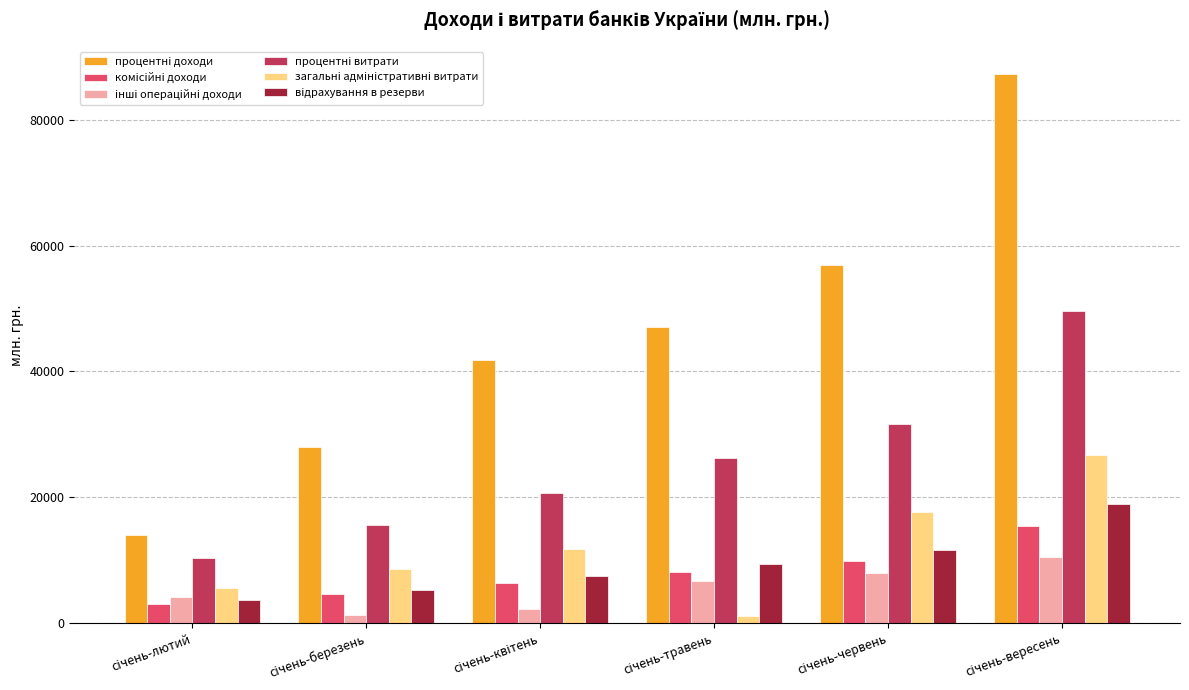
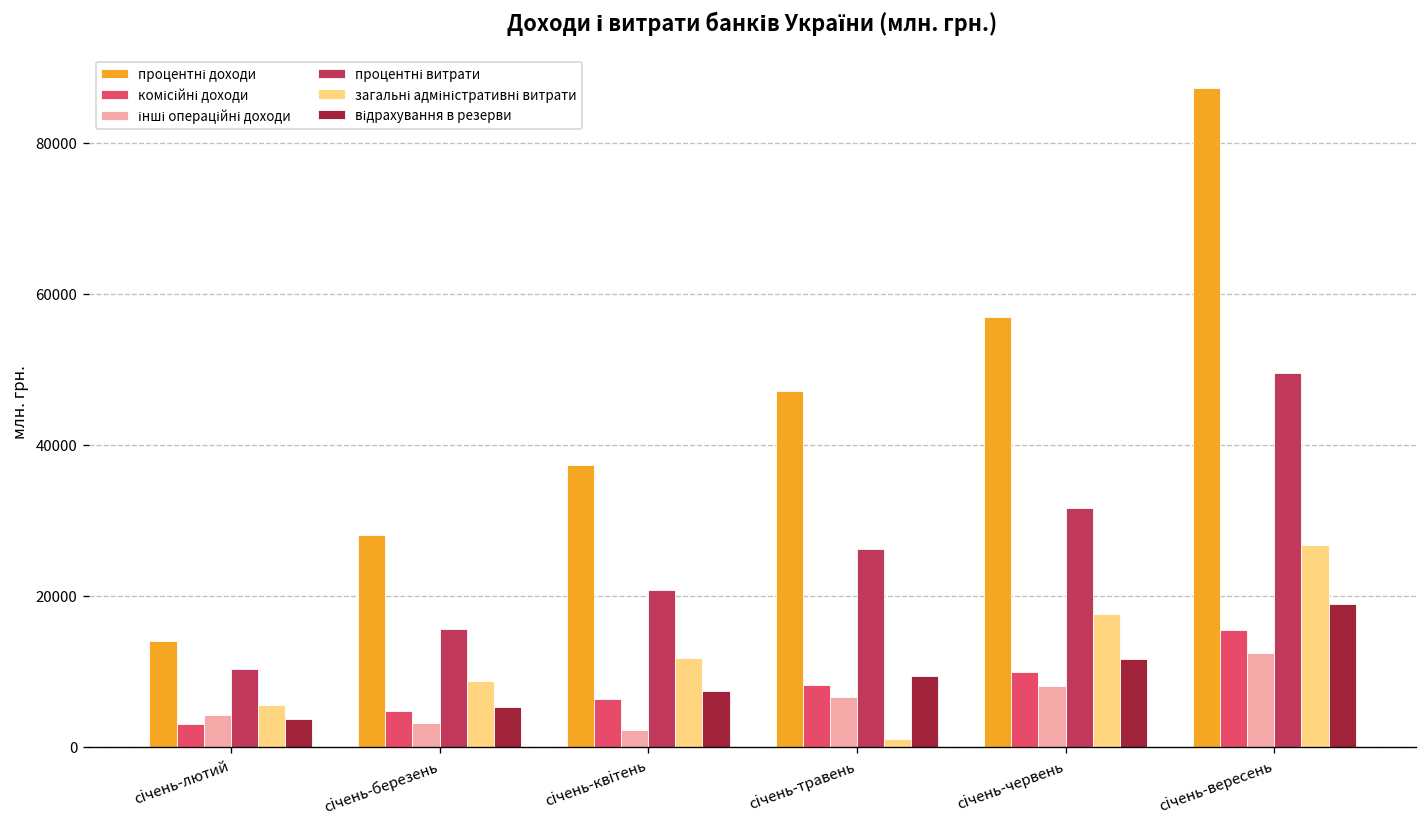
  {
    "процентні доходи": {
      "січень-лютий": 14000,
      "січень-березень": 28000,
-     "січень-квітень": 42000,
+     "січень-квітень": 37000,
      "січень-травень": 47000,
      "січень-червень": 57000,
      "січень-вересень": 87000
    },
    "інші операційні доходи": {
      "січень-лютий": 4000,
-     "січень-березень": 1000,
+     "січень-березень": 3000,
      "січень-квітень": 2000,
      "січень-травень": 7000,
      "січень-червень": 8000,
-     "січень-вересень": 11000
+     "січень-вересень": 12000
    },
    "загальні адміністративні витрати": {
      "січень-лютий": 6000,
      "січень-березень": 9000,
      "січень-квітень": 12000,
      "січень-травень": 1000,
      "січень-червень": 18000,
      "січень-вересень": 27000
    }
  }
